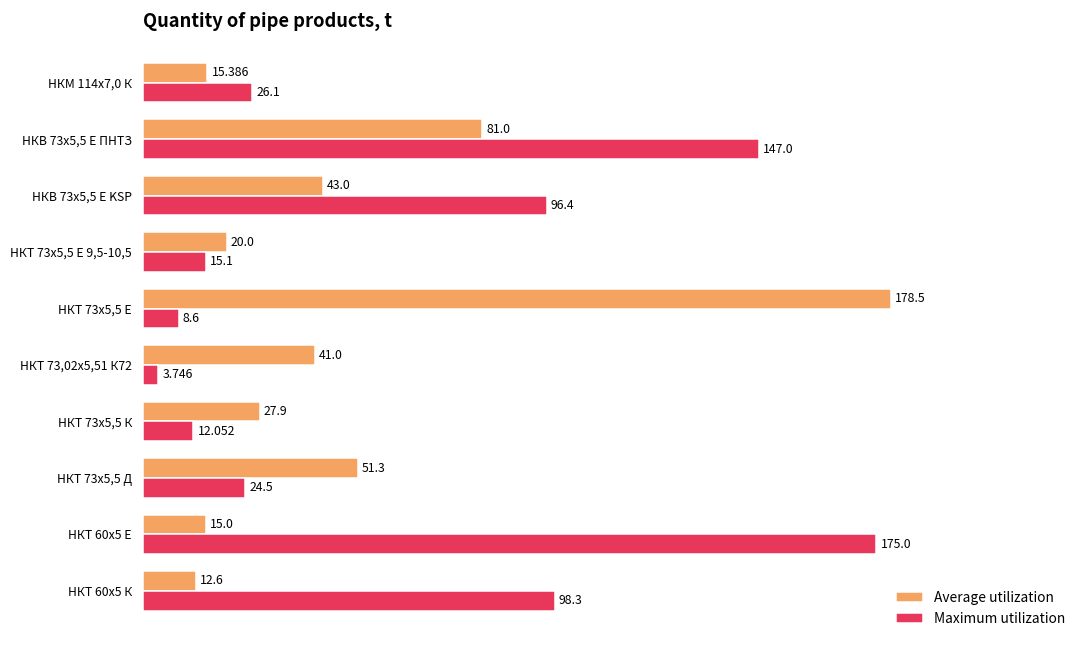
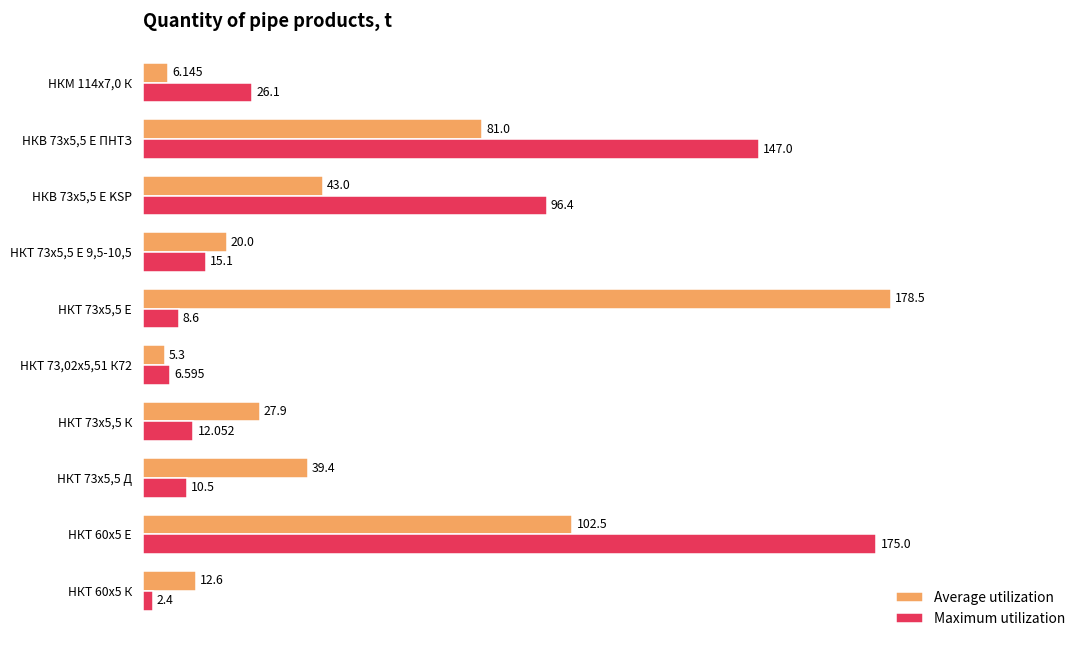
  {
    "Average utilization": {
-     "НКМ 114х7,0 К": 15.386,
+     "НКМ 114х7,0 К": 6.145,
      "НКВ 73х5,5 Е ПНТЗ": 81.0,
      "НКВ 73х5,5 Е KSP": 43.0,
      "НКТ 73х5,5 Е 9,5-10,5": 20.0,
      "НКТ 73х5,5 Е": 178.5,
-     "НКТ 73,02х5,51 К72": 41.0,
+     "НКТ 73,02х5,51 К72": 5.3,
      "НКТ 73х5,5 К": 27.9,
-     "НКТ 73х5,5 Д": 51.3,
-     "НКТ 60х5 Е": 15.0,
+     "НКТ 73х5,5 Д": 39.4,
+     "НКТ 60х5 Е": 102.5,
      "НКТ 60х5 К": 12.6
    },
    "Maximum utilization": {
      "НКМ 114х7,0 К": 26.1,
      "НКВ 73х5,5 Е ПНТЗ": 147.0,
      "НКВ 73х5,5 Е KSP": 96.4,
      "НКТ 73х5,5 Е 9,5-10,5": 15.1,
      "НКТ 73х5,5 Е": 8.6,
-     "НКТ 73,02х5,51 К72": 3.746,
+     "НКТ 73,02х5,51 К72": 6.595,
      "НКТ 73х5,5 К": 12.052,
-     "НКТ 73х5,5 Д": 24.5,
+     "НКТ 73х5,5 Д": 10.5,
      "НКТ 60х5 Е": 175.0,
-     "НКТ 60х5 К": 98.3
+     "НКТ 60х5 К": 2.4
    }
  }
